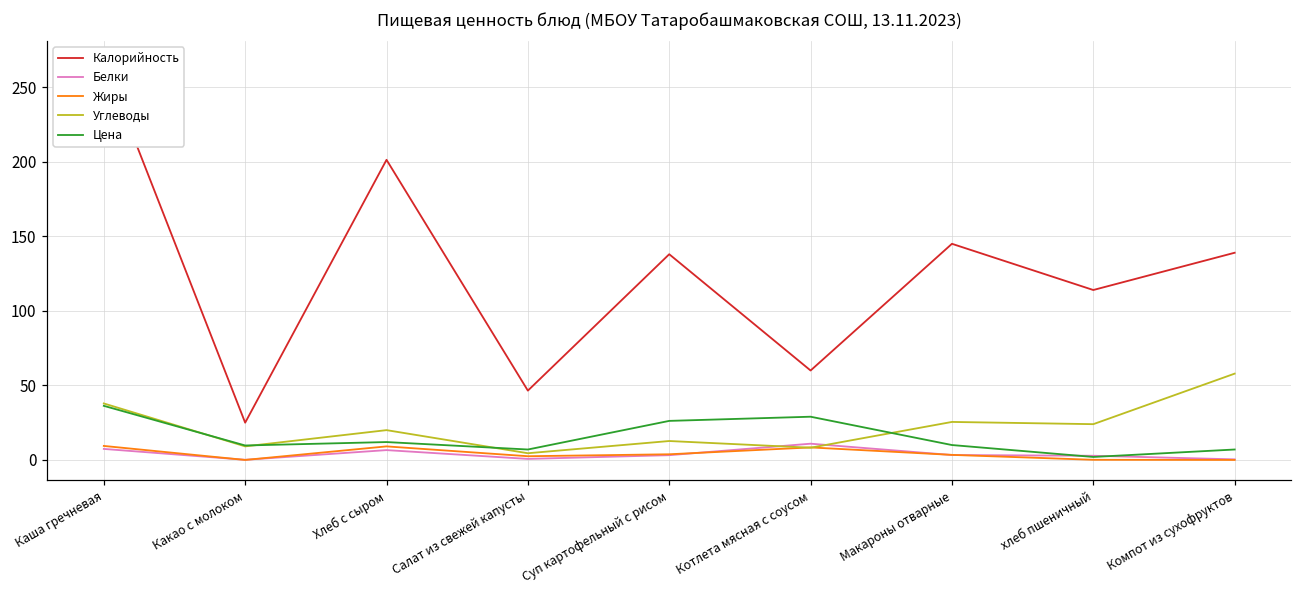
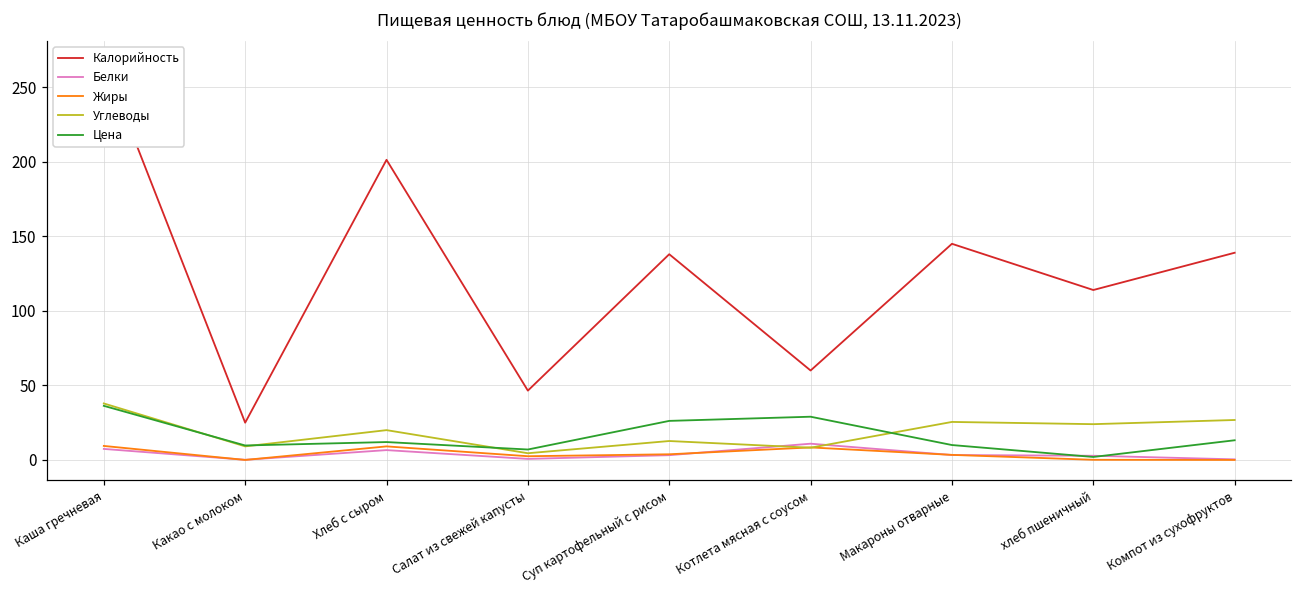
  {
    "Калорийность": {
      "Какао с молоком": 25,
      "Хлеб с сыром": 201,
      "Салат из свежей капусты": 47,
      "Суп картофельный с рисом": 138,
      "Котлета мясная с соусом": 60,
      "Макароны отварные": 145,
      "хлеб пшеничный": 114,
      "Компот из сухофруктов": 139
    },
    "Белки": {
      "Каша гречневая": 7,
      "Хлеб с сыром": 7,
      "Котлета мясная с соусом": 11
    },
    "Жиры": {
      "Каша гречневая": 9,
      "Хлеб с сыром": 9,
      "хлеб пшеничный": 0
    },
    "Углеводы": {
      "Хлеб с сыром": 20,
      "Салат из свежей капусты": 5,
      "Суп картофельный с рисом": 13,
      "Макароны отварные": 26,
      "хлеб пшеничный": 24,
-     "Компот из сухофруктов": 58
+     "Компот из сухофруктов": 27
    },
    "Цена": {
      "Хлеб с сыром": 12,
      "Салат из свежей капусты": 7,
      "Суп картофельный с рисом": 26,
      "Котлета мясная с соусом": 29,
      "Макароны отварные": 10,
-     "Компот из сухофруктов": 7
+     "Компот из сухофруктов": 13
    }
  }
